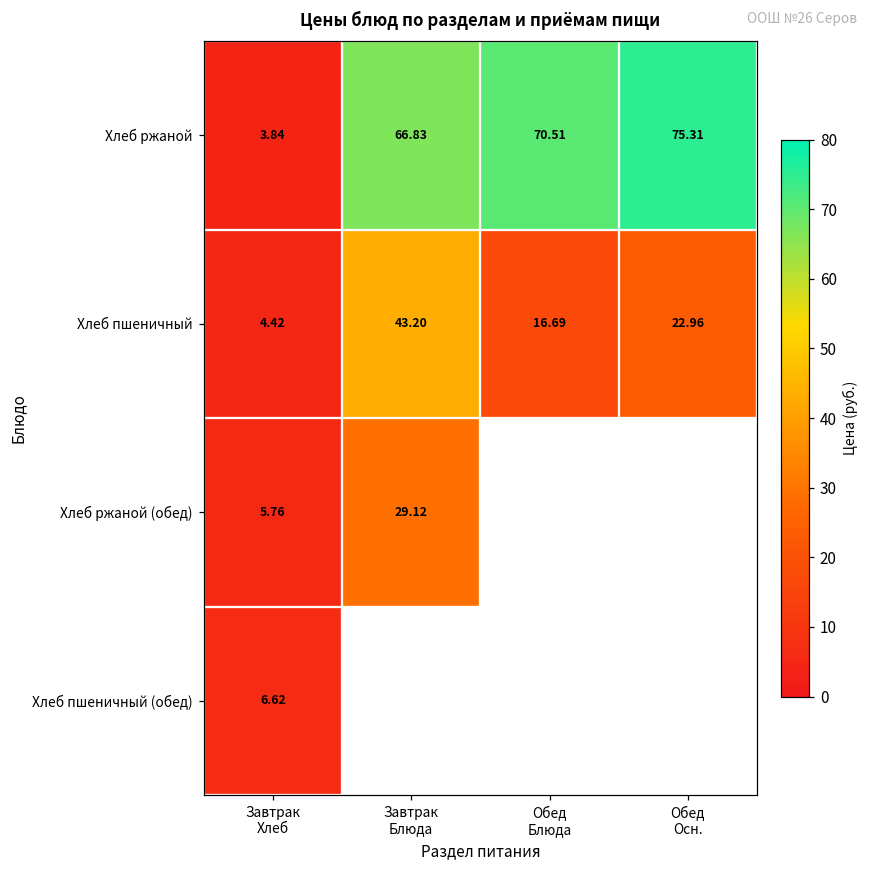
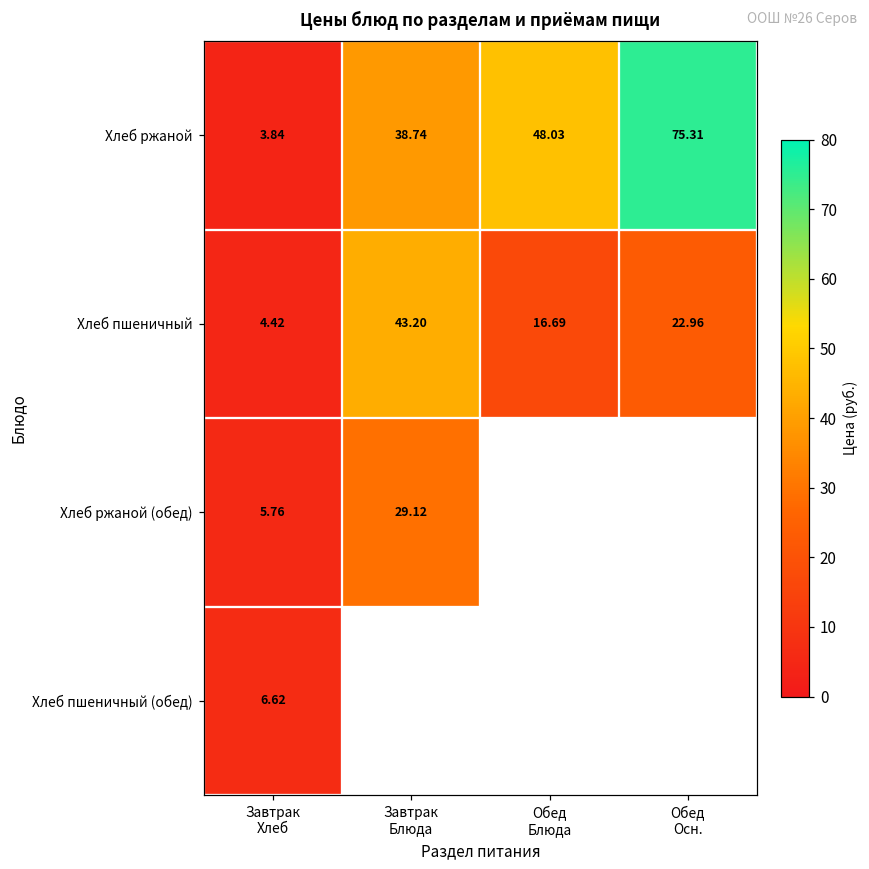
  {
    "Хлеб ржаной": {
      "Завтрак Хлеб": 3.84,
-     "Завтрак Блюда": 66.83,
-     "Обед Блюда": 70.51,
+     "Завтрак Блюда": 38.74,
+     "Обед Блюда": 48.03,
      "Обед Осн.": 75.31
    },
    "Хлеб пшеничный": {
      "Завтрак Хлеб": 4.42,
      "Завтрак Блюда": 43.20,
      "Обед Блюда": 16.69,
      "Обед Осн.": 22.96
    },
    "Хлеб ржаной (обед)": {
      "Завтрак Хлеб": 5.76,
      "Завтрак Блюда": 29.12
    },
    "Хлеб пшеничный (обед)": {
      "Завтрак Хлеб": 6.62
    }
  }
